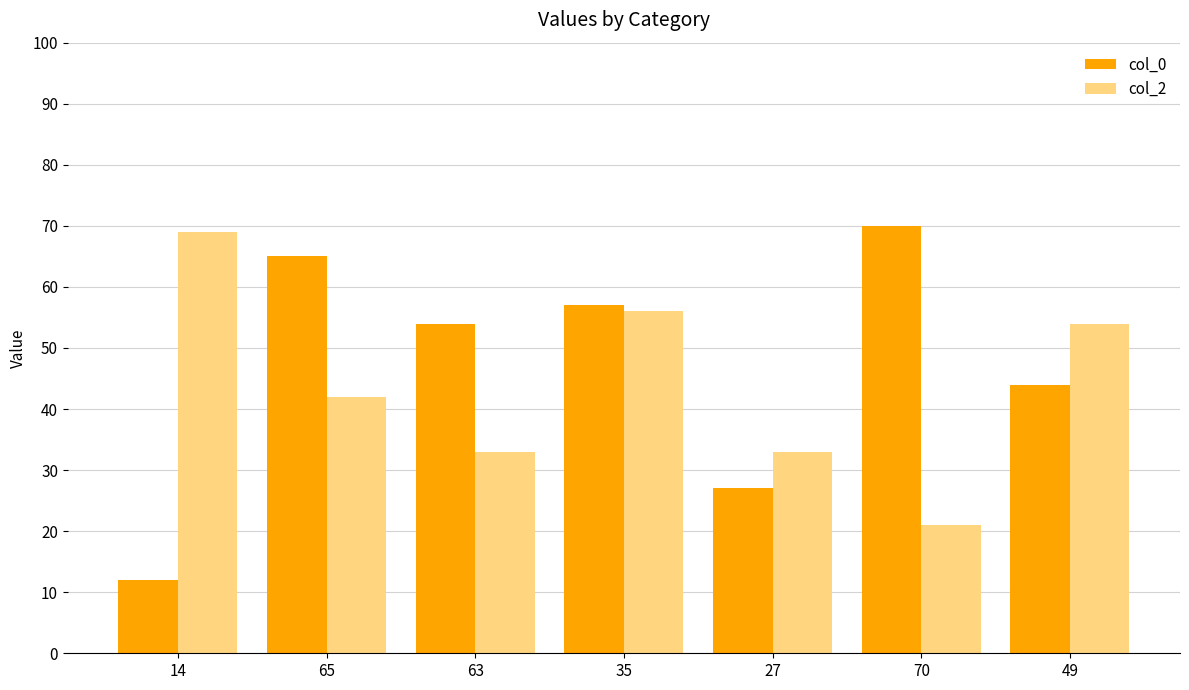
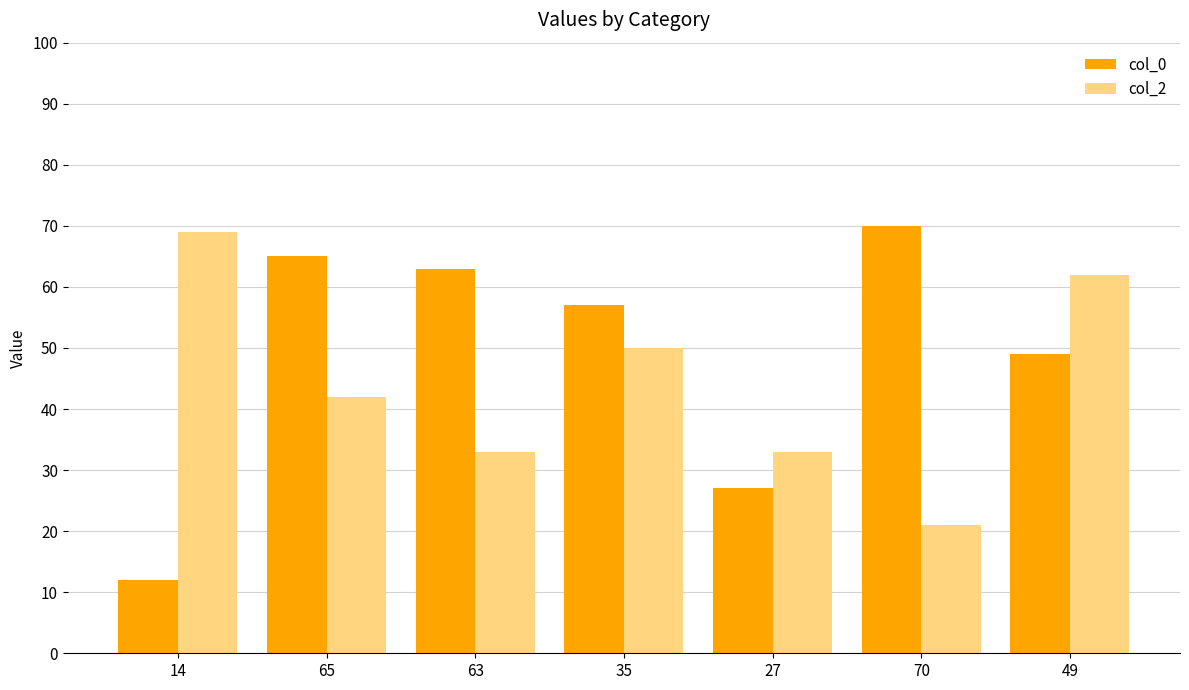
  {
    "col_0": {
      "14": 12,
      "65": 65,
-     "63": 54,
+     "63": 63,
      "35": 57,
      "27": 27,
      "70": 70,
-     "49": 44
+     "49": 49
    },
    "col_2": {
      "14": 69,
      "65": 42,
      "63": 33,
-     "35": 56,
+     "35": 50,
      "27": 33,
      "70": 21,
-     "49": 54
+     "49": 62
    }
  }
